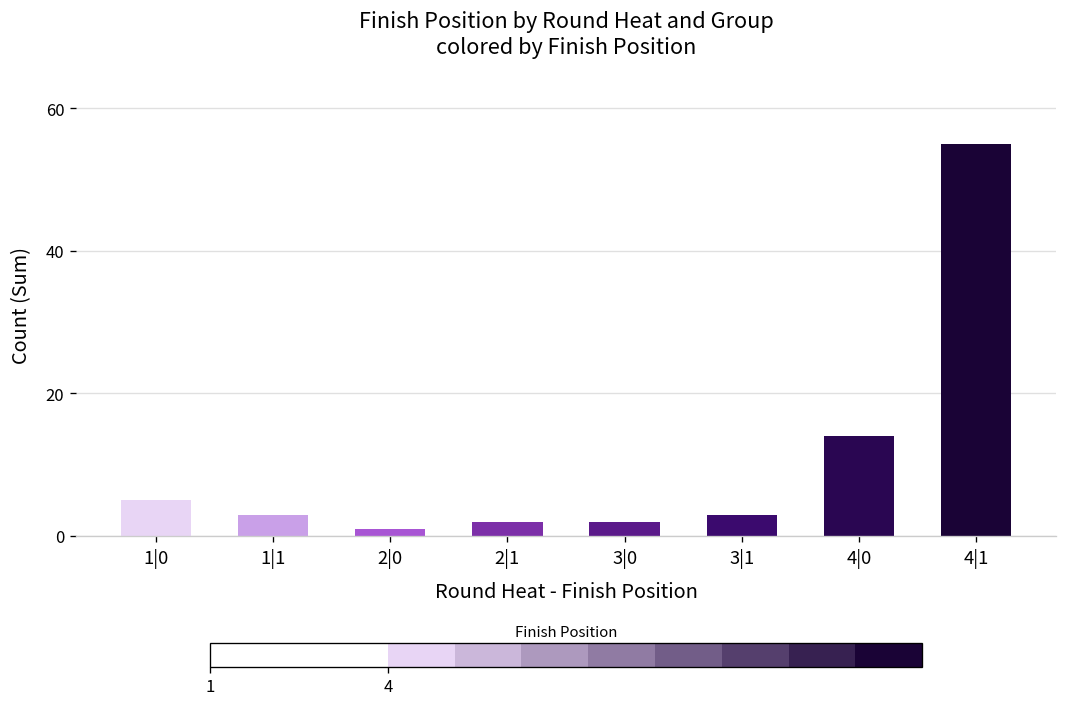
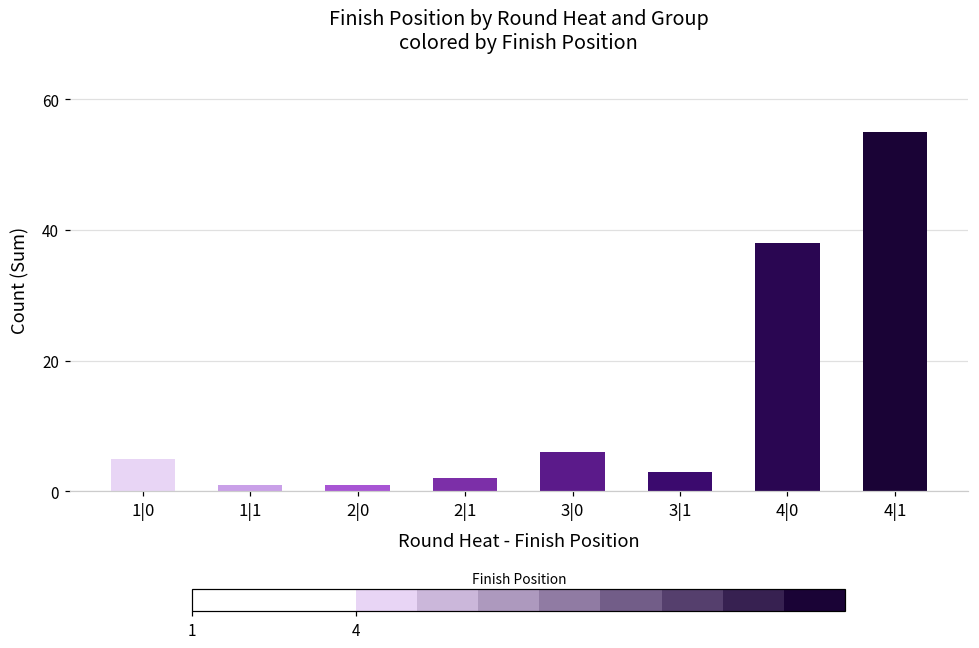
  {
    "1|0": 5,
-   "1|1": 3,
+   "1|1": 1,
    "2|0": 1,
    "2|1": 2,
-   "3|0": 2,
+   "3|0": 6,
    "3|1": 3,
-   "4|0": 14,
+   "4|0": 38,
    "4|1": 55
  }
